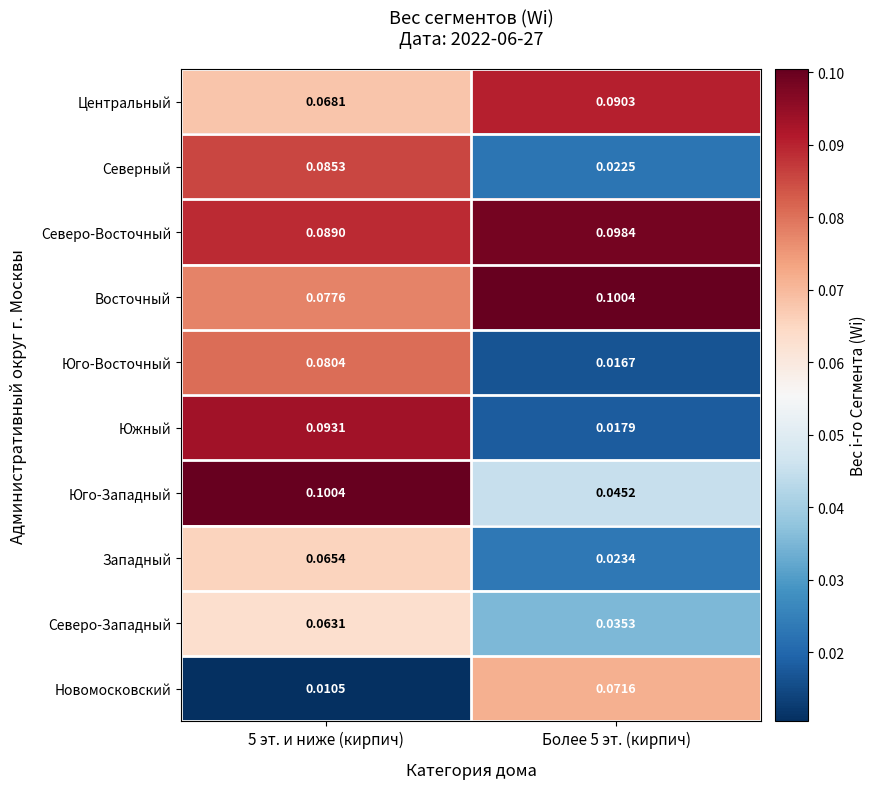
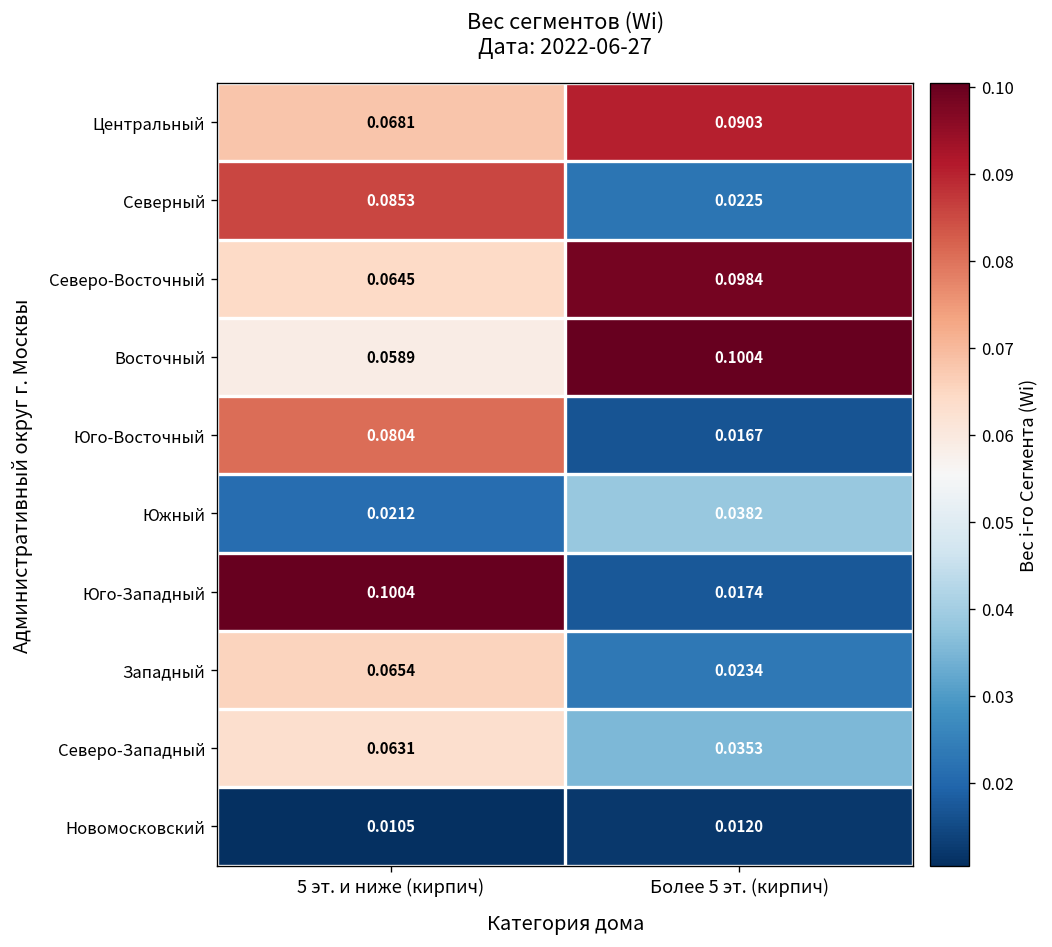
  {
    "Центральный": {
      "5 эт. и ниже (кирпич)": 0.0681,
      "Более 5 эт. (кирпич)": 0.0903
    },
    "Северный": {
      "5 эт. и ниже (кирпич)": 0.0853,
      "Более 5 эт. (кирпич)": 0.0225
    },
    "Северо-Восточный": {
-     "5 эт. и ниже (кирпич)": 0.0890,
+     "5 эт. и ниже (кирпич)": 0.0645,
      "Более 5 эт. (кирпич)": 0.0984
    },
    "Восточный": {
-     "5 эт. и ниже (кирпич)": 0.0776,
+     "5 эт. и ниже (кирпич)": 0.0589,
      "Более 5 эт. (кирпич)": 0.1004
    },
    "Юго-Восточный": {
      "5 эт. и ниже (кирпич)": 0.0804,
      "Более 5 эт. (кирпич)": 0.0167
    },
    "Южный": {
-     "5 эт. и ниже (кирпич)": 0.0931,
-     "Более 5 эт. (кирпич)": 0.0179
+     "5 эт. и ниже (кирпич)": 0.0212,
+     "Более 5 эт. (кирпич)": 0.0382
    },
    "Юго-Западный": {
      "5 эт. и ниже (кирпич)": 0.1004,
-     "Более 5 эт. (кирпич)": 0.0452
+     "Более 5 эт. (кирпич)": 0.0174
    },
    "Западный": {
      "5 эт. и ниже (кирпич)": 0.0654,
      "Более 5 эт. (кирпич)": 0.0234
    },
    "Северо-Западный": {
      "5 эт. и ниже (кирпич)": 0.0631,
      "Более 5 эт. (кирпич)": 0.0353
    },
    "Новомосковский": {
      "5 эт. и ниже (кирпич)": 0.0105,
-     "Более 5 эт. (кирпич)": 0.0716
+     "Более 5 эт. (кирпич)": 0.0120
    }
  }
